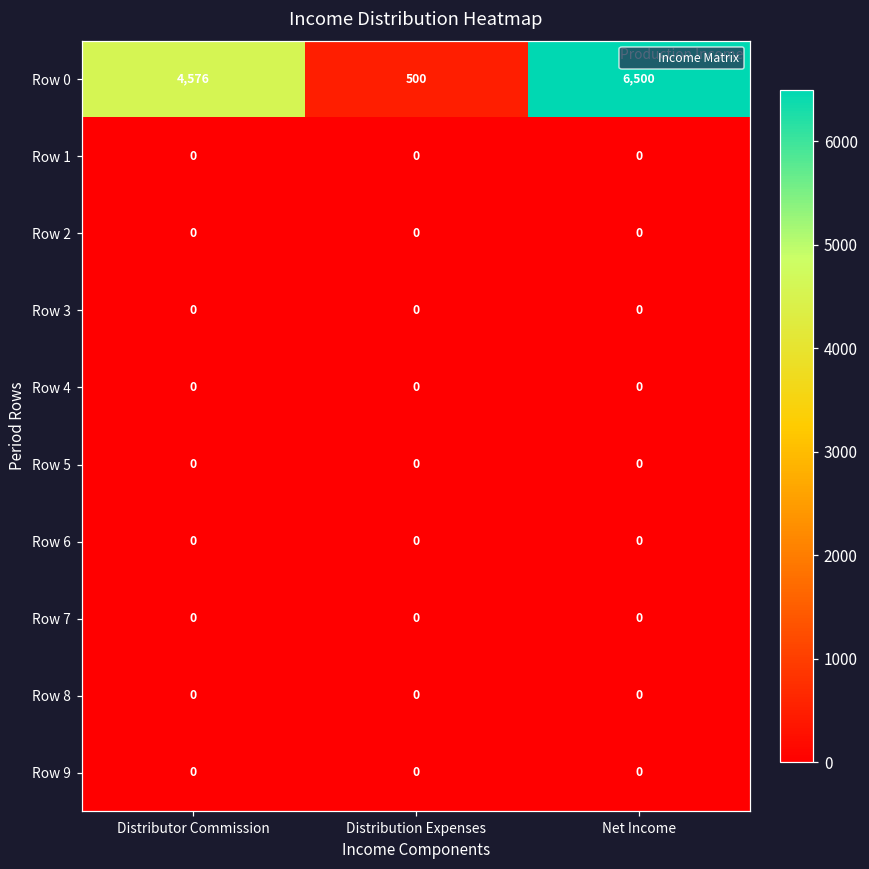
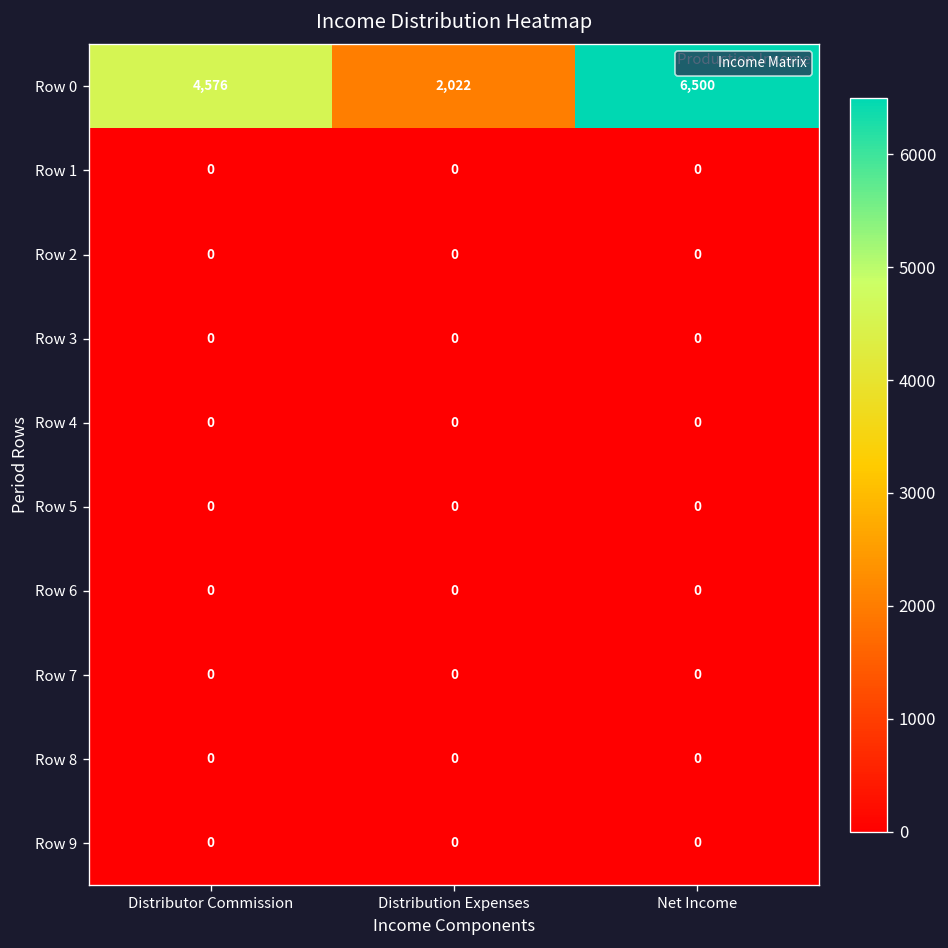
  {
    "Row 0": {
      "Distributor Commission": "4,576",
-     "Distribution Expenses": "500",
+     "Distribution Expenses": "2,022",
      "Net Income": "6,500"
    },
    "Row 1": {
      "Distributor Commission": "0",
      "Distribution Expenses": "0",
      "Net Income": "0"
    },
    "Row 2": {
      "Distributor Commission": "0",
      "Distribution Expenses": "0",
      "Net Income": "0"
    },
    "Row 3": {
      "Distributor Commission": "0",
      "Distribution Expenses": "0",
      "Net Income": "0"
    },
    "Row 4": {
      "Distributor Commission": "0",
      "Distribution Expenses": "0",
      "Net Income": "0"
    },
    "Row 5": {
      "Distributor Commission": "0",
      "Distribution Expenses": "0",
      "Net Income": "0"
    },
    "Row 6": {
      "Distributor Commission": "0",
      "Distribution Expenses": "0",
      "Net Income": "0"
    },
    "Row 7": {
      "Distributor Commission": "0",
      "Distribution Expenses": "0",
      "Net Income": "0"
    },
    "Row 8": {
      "Distributor Commission": "0",
      "Distribution Expenses": "0",
      "Net Income": "0"
    },
    "Row 9": {
      "Distributor Commission": "0",
      "Distribution Expenses": "0",
      "Net Income": "0"
    }
  }
